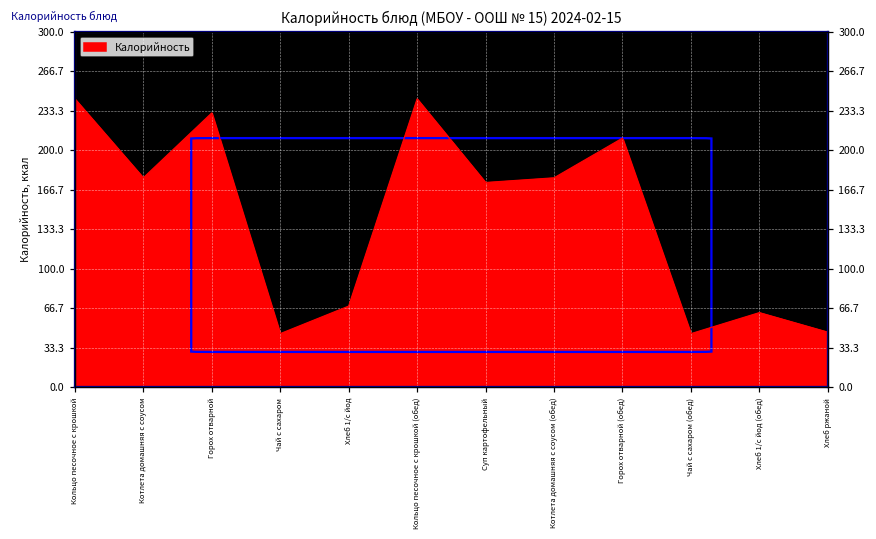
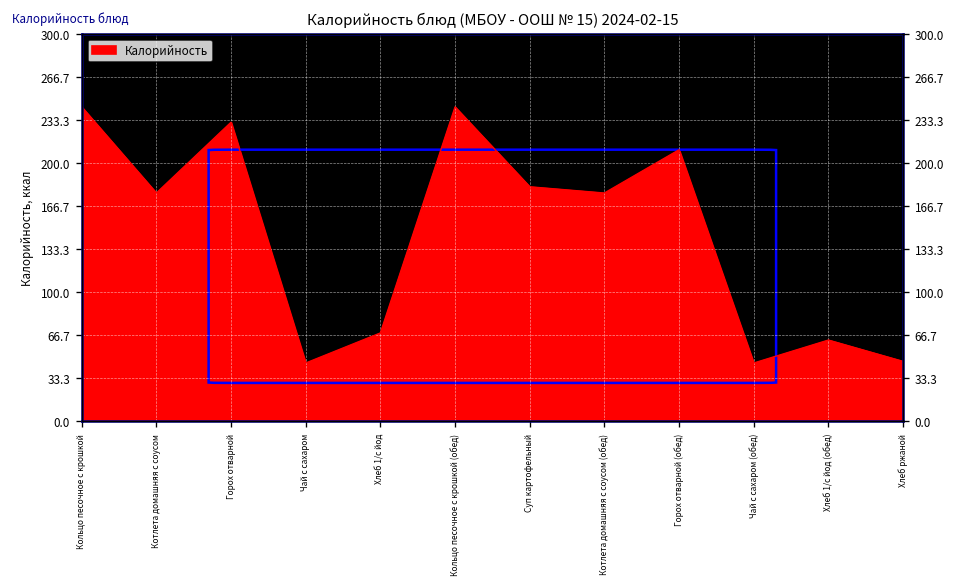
  {
    "Кольцо песочное с крошкой": 243,
    "Котлета домашняя с соусом": 177,
    "Горох отварной": 232,
    "Чай с сахаром": 45,
    "Хлеб 1/с йод": 68,
    "Кольцо песочное с крошкой (обед)": 243,
-   "Суп картофельный": 173,
+   "Суп картофельный": 182,
    "Котлета домашняя с соусом (обед)": 177,
    "Горох отварной (обед)": 210,
    "Чай с сахаром (обед)": 45,
    "Хлеб 1/с йод (обед)": 63,
    "Хлеб ржаной": 46
  }
